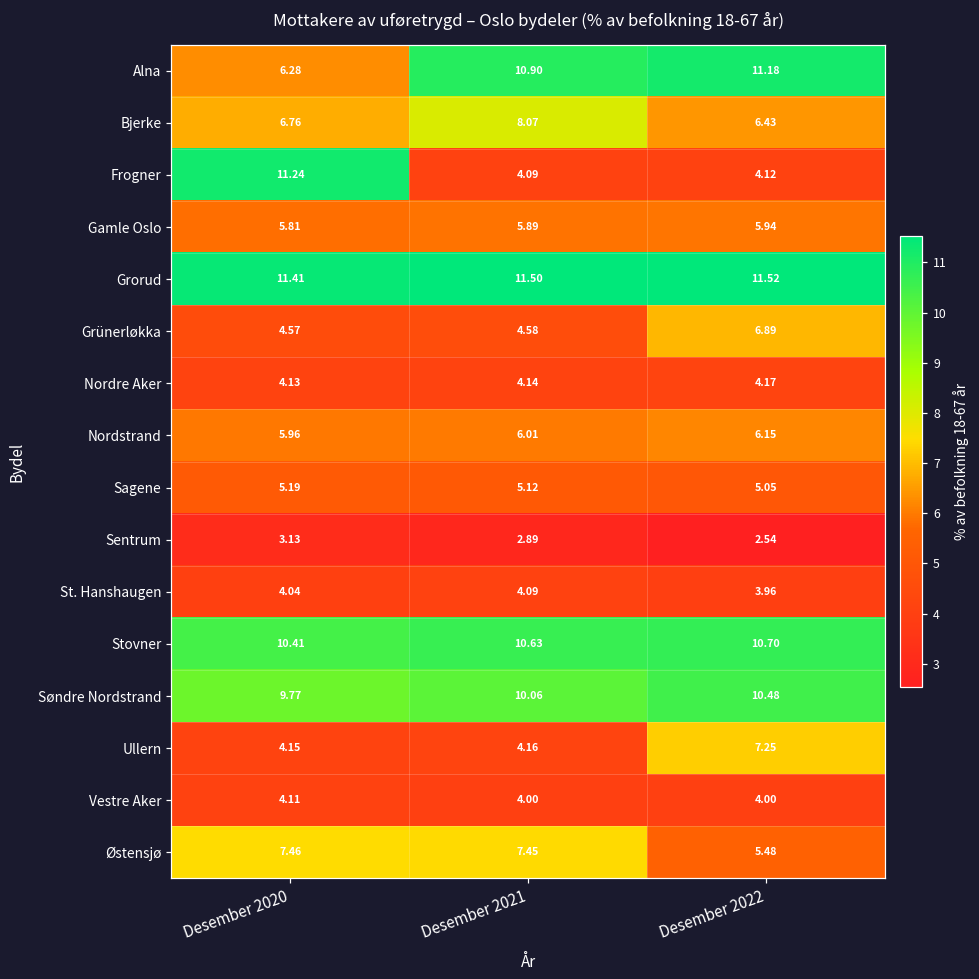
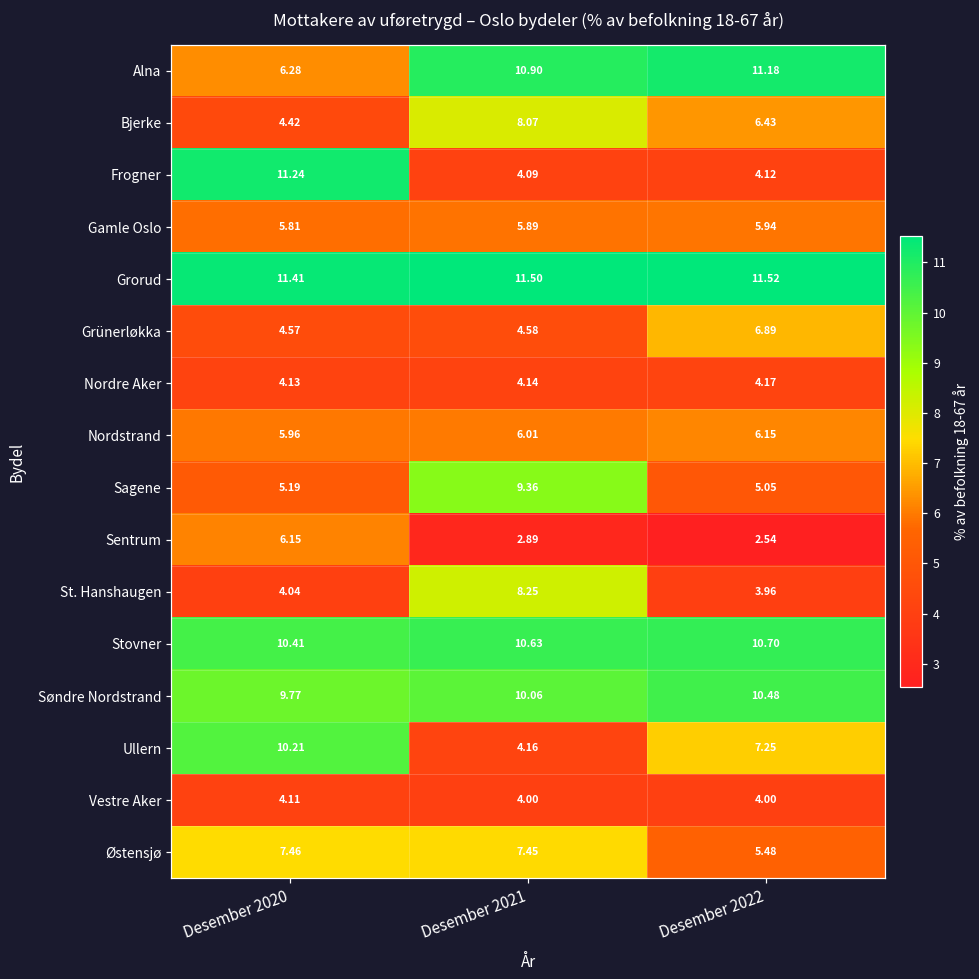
  {
    "Alna": {
      "Desember 2020": 6.28,
      "Desember 2021": 10.90,
      "Desember 2022": 11.18
    },
    "Bjerke": {
-     "Desember 2020": 6.76,
+     "Desember 2020": 4.42,
      "Desember 2021": 8.07,
      "Desember 2022": 6.43
    },
    "Frogner": {
      "Desember 2020": 11.24,
      "Desember 2021": 4.09,
      "Desember 2022": 4.12
    },
    "Gamle Oslo": {
      "Desember 2020": 5.81,
      "Desember 2021": 5.89,
      "Desember 2022": 5.94
    },
    "Grorud": {
      "Desember 2020": 11.41,
      "Desember 2021": 11.50,
      "Desember 2022": 11.52
    },
    "Grünerløkka": {
      "Desember 2020": 4.57,
      "Desember 2021": 4.58,
      "Desember 2022": 6.89
    },
    "Nordre Aker": {
      "Desember 2020": 4.13,
      "Desember 2021": 4.14,
      "Desember 2022": 4.17
    },
    "Nordstrand": {
      "Desember 2020": 5.96,
      "Desember 2021": 6.01,
      "Desember 2022": 6.15
    },
    "Sagene": {
      "Desember 2020": 5.19,
-     "Desember 2021": 5.12,
+     "Desember 2021": 9.36,
      "Desember 2022": 5.05
    },
    "Sentrum": {
-     "Desember 2020": 3.13,
+     "Desember 2020": 6.15,
      "Desember 2021": 2.89,
      "Desember 2022": 2.54
    },
    "St. Hanshaugen": {
      "Desember 2020": 4.04,
-     "Desember 2021": 4.09,
+     "Desember 2021": 8.25,
      "Desember 2022": 3.96
    },
    "Stovner": {
      "Desember 2020": 10.41,
      "Desember 2021": 10.63,
      "Desember 2022": 10.70
    },
    "Søndre Nordstrand": {
      "Desember 2020": 9.77,
      "Desember 2021": 10.06,
      "Desember 2022": 10.48
    },
    "Ullern": {
-     "Desember 2020": 4.15,
+     "Desember 2020": 10.21,
      "Desember 2021": 4.16,
      "Desember 2022": 7.25
    },
    "Vestre Aker": {
      "Desember 2020": 4.11,
      "Desember 2021": 4.00,
      "Desember 2022": 4.00
    },
    "Østensjø": {
      "Desember 2020": 7.46,
      "Desember 2021": 7.45,
      "Desember 2022": 5.48
    }
  }
